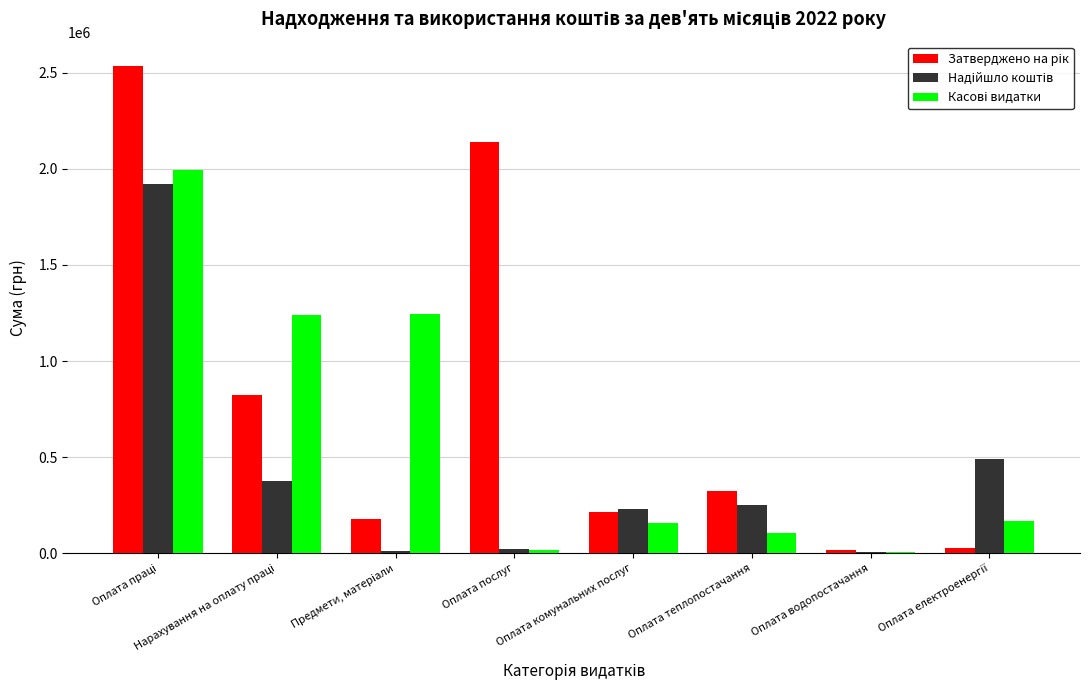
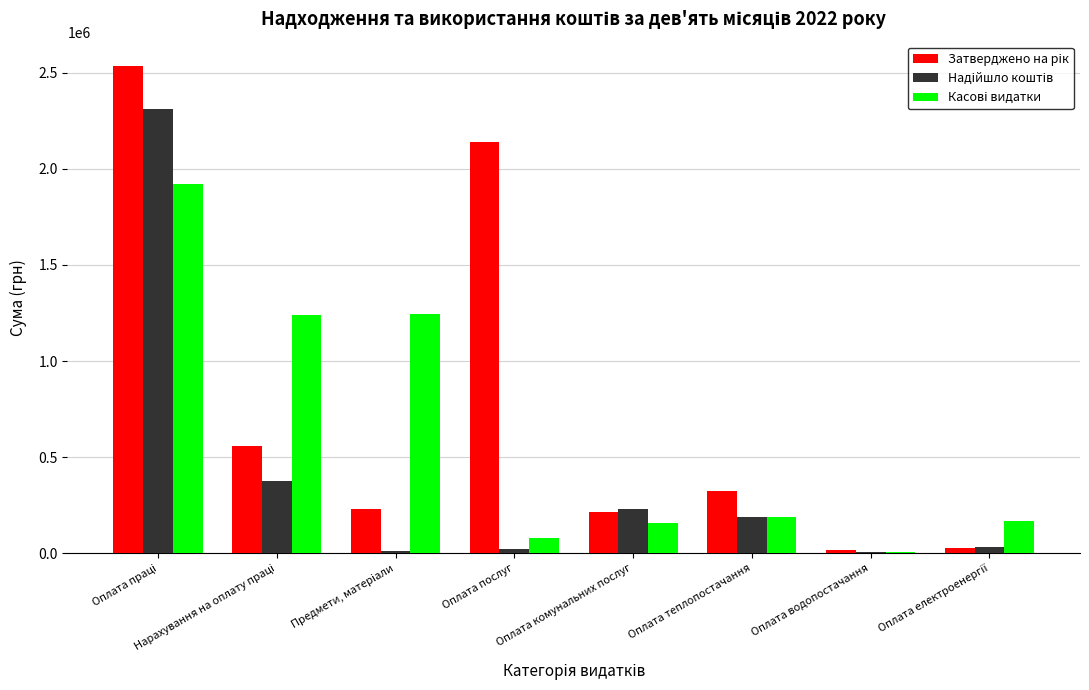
  {
    "Затверджено на рік": {
      "Оплата праці": 2530000,
-     "Нарахування на оплату праці": 820000,
-     "Предмети, матеріали": 180000,
+     "Нарахування на оплату праці": 560000,
+     "Предмети, матеріали": 230000,
      "Оплата послуг": 2140000,
      "Оплата комунальних послуг": 220000,
      "Оплата теплопостачання": 330000,
      "Оплата водопостачання": 20000,
      "Оплата електроенергії": 30000
    },
    "Надійшло коштів": {
-     "Оплата праці": 1920000,
+     "Оплата праці": 2310000,
      "Нарахування на оплату праці": 380000,
      "Оплата послуг": 20000,
      "Оплата комунальних послуг": 230000,
-     "Оплата теплопостачання": 250000,
-     "Оплата електроенергії": 490000
+     "Оплата теплопостачання": 190000,
+     "Оплата електроенергії": 30000
    },
    "Касові видатки": {
-     "Оплата праці": 1990000,
+     "Оплата праці": 1920000,
      "Нарахування на оплату праці": 1240000,
      "Предмети, матеріали": 1240000,
-     "Оплата послуг": 20000,
+     "Оплата послуг": 80000,
      "Оплата комунальних послуг": 160000,
-     "Оплата теплопостачання": 100000,
+     "Оплата теплопостачання": 190000,
      "Оплата електроенергії": 170000
    }
  }
